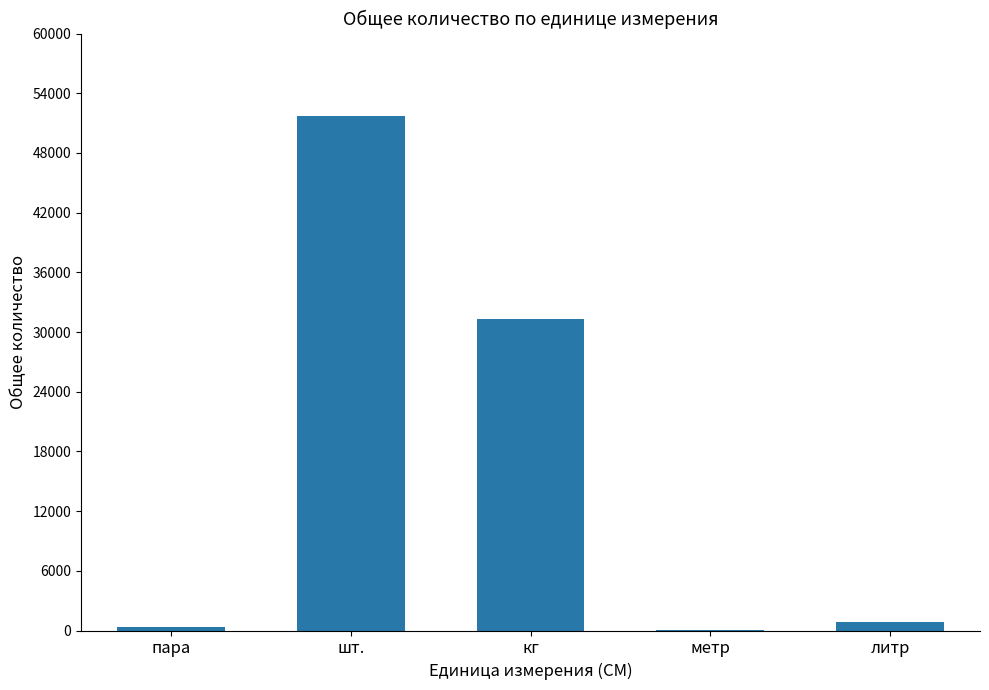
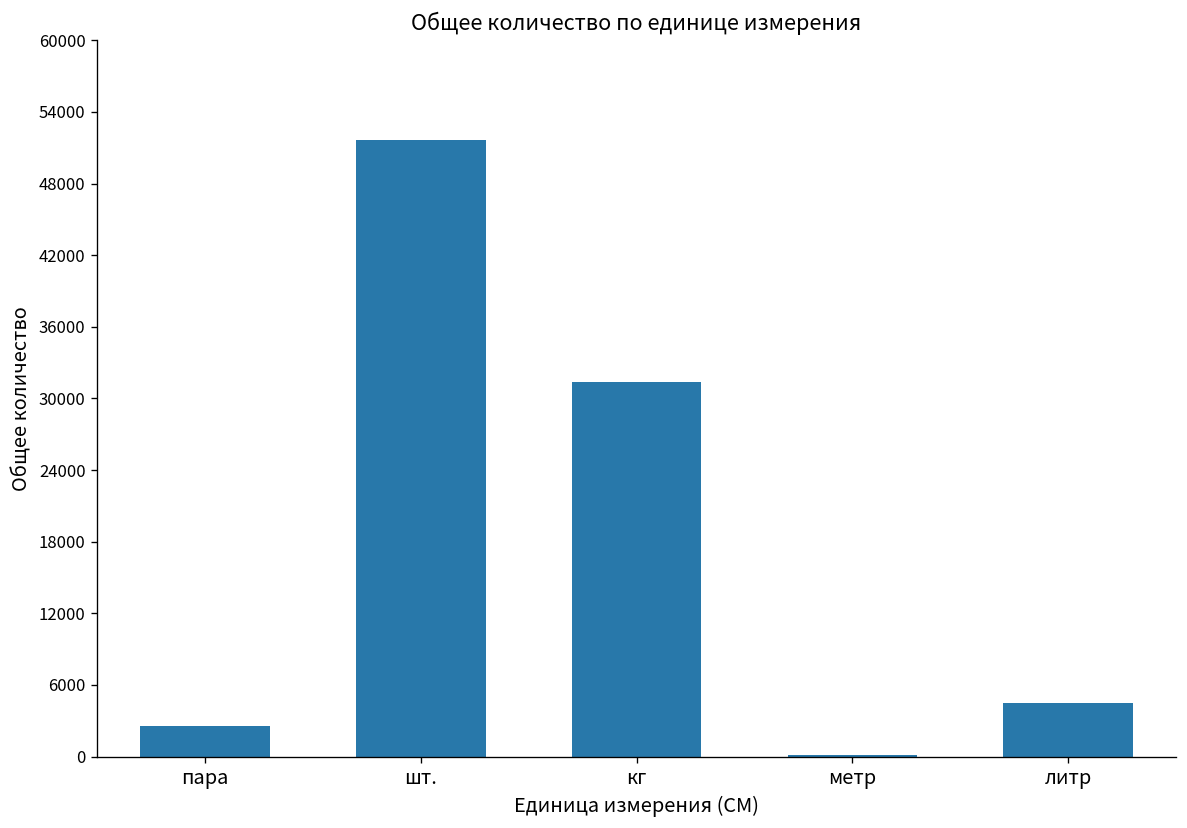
  {
-   "пара": 0,
+   "пара": 3000,
    "шт.": 52000,
    "кг": 31000,
-   "литр": 1000
+   "литр": 4000
  }
